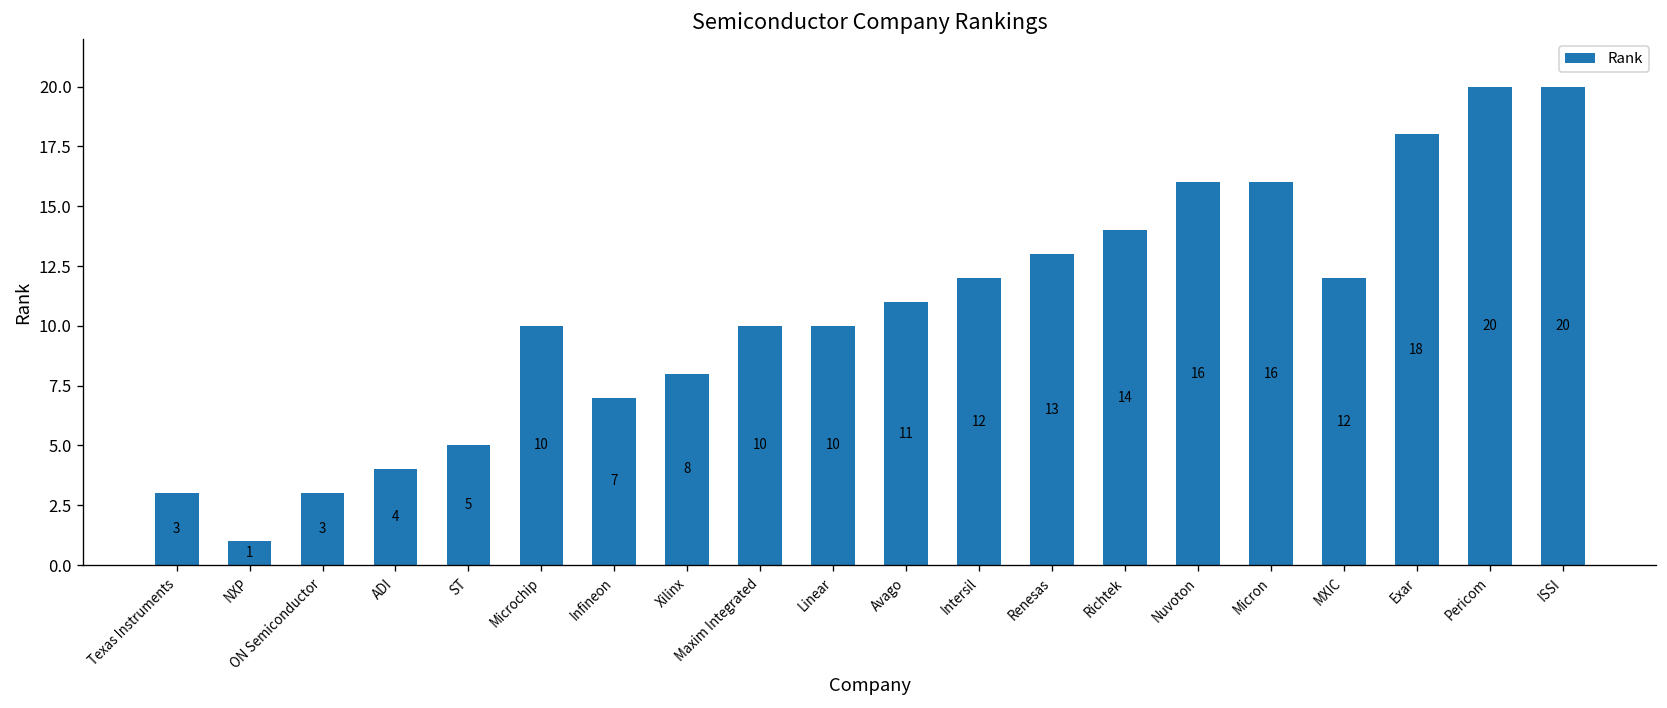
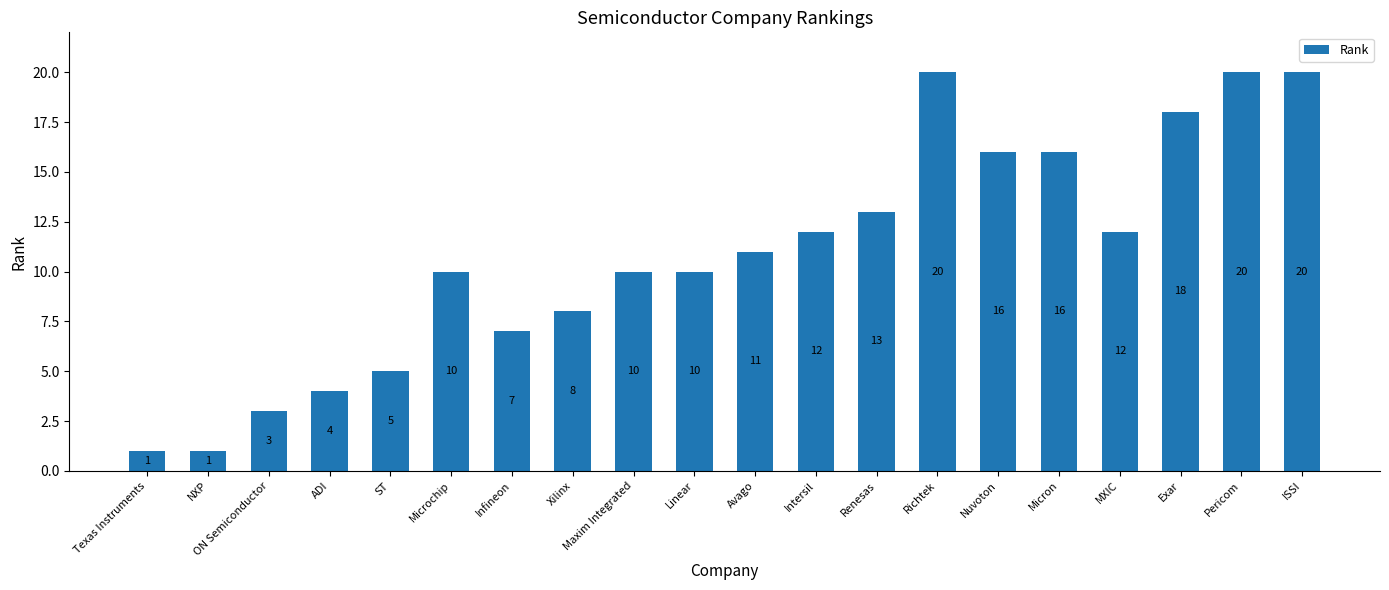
  {
-   "Texas Instruments": 3,
+   "Texas Instruments": 1,
    "NXP": 1,
    "ON Semiconductor": 3,
    "ADI": 4,
    "ST": 5,
    "Microchip": 10,
    "Infineon": 7,
    "Xilinx": 8,
    "Maxim Integrated": 10,
    "Linear": 10,
    "Avago": 11,
    "Intersil": 12,
    "Renesas": 13,
-   "Richtek": 14,
+   "Richtek": 20,
    "Nuvoton": 16,
    "Micron": 16,
    "MXIC": 12,
    "Exar": 18,
    "Pericom": 20,
    "ISSI": 20
  }
